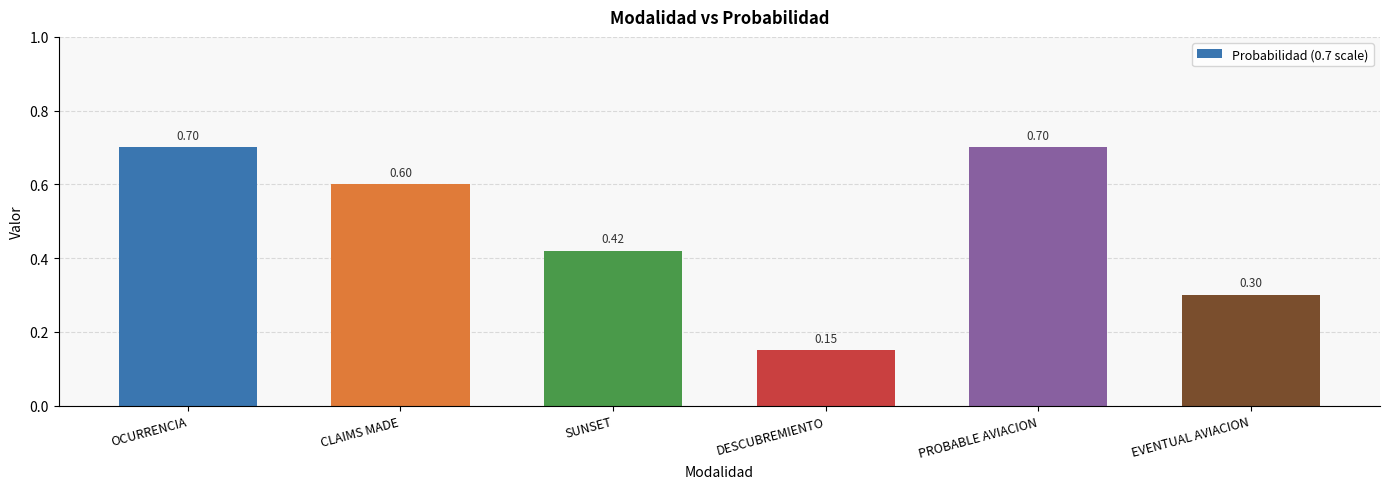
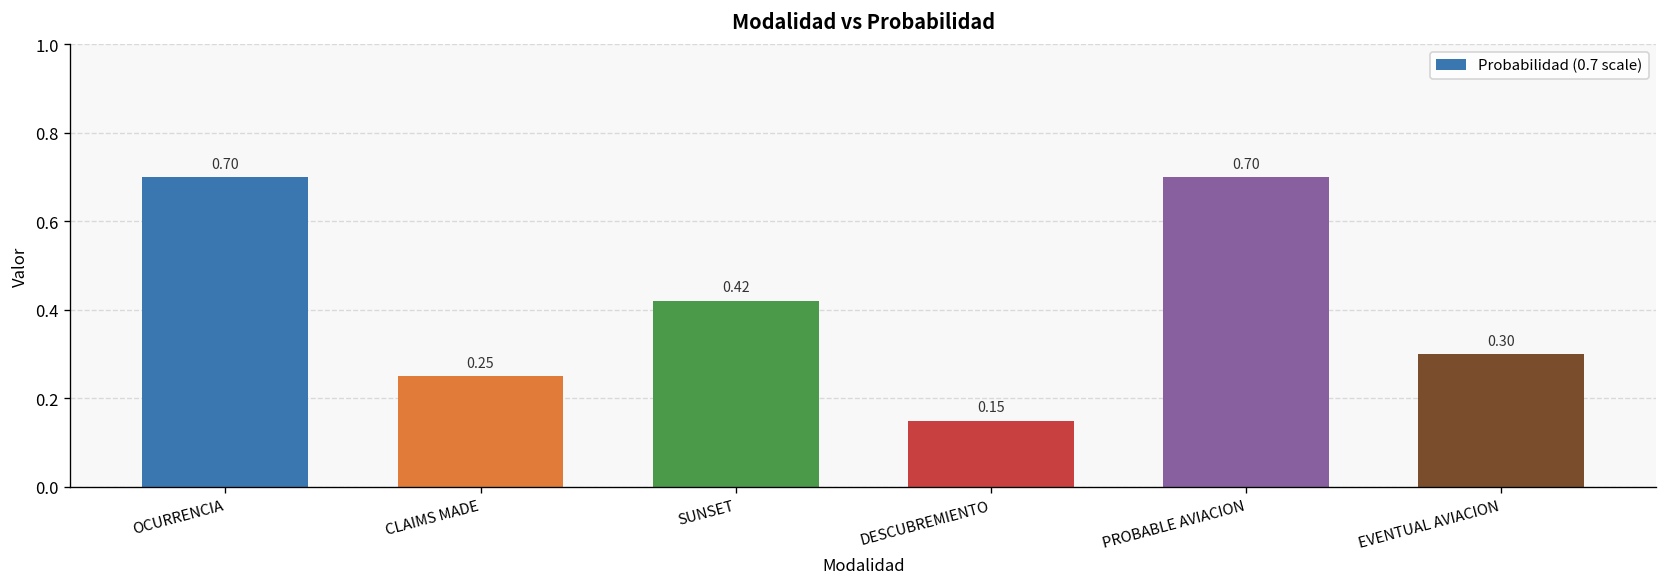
  {
    "OCURRENCIA": 0.70,
-   "CLAIMS MADE": 0.60,
+   "CLAIMS MADE": 0.25,
    "SUNSET": 0.42,
    "DESCUBREMIENTO": 0.15,
    "PROBABLE AVIACION": 0.70,
    "EVENTUAL AVIACION": 0.30
  }
